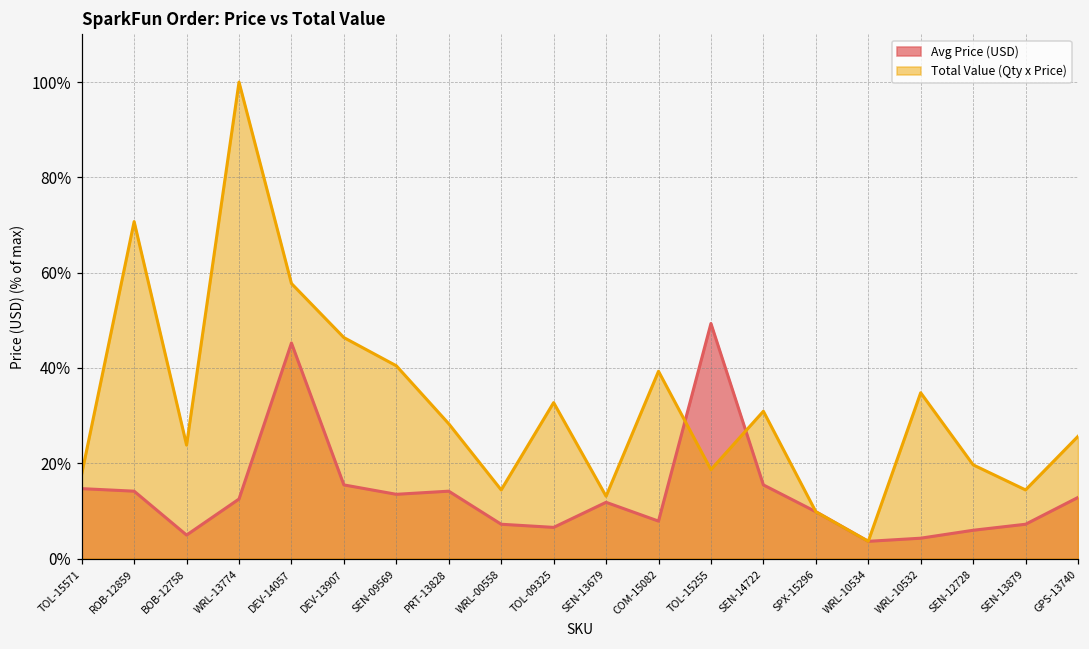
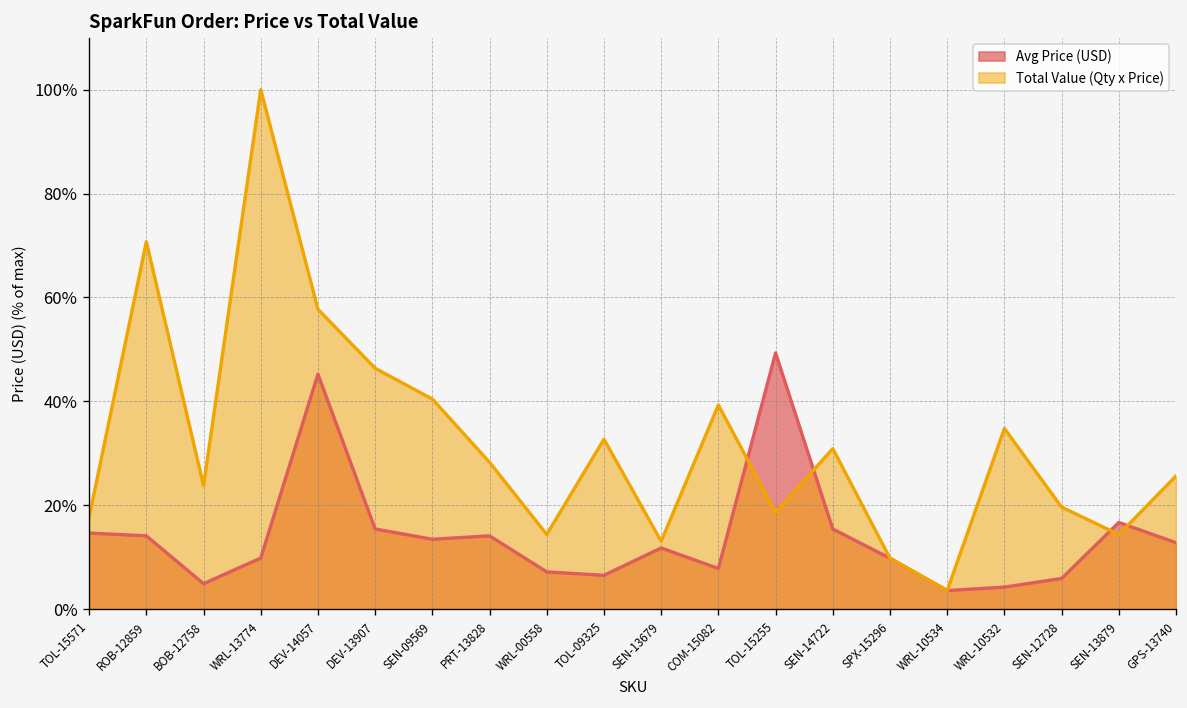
  {
    "Avg Price (USD)": {
      "TOL-15571": "15%",
      "ROB-12859": "14%",
      "BOB-12758": "5%",
-     "WRL-13774": "13%",
+     "WRL-13774": "10%",
      "DEV-14057": "45%",
      "DEV-13907": "15%",
      "SEN-09569": "13%",
      "PRT-13828": "14%",
      "WRL-00558": "7%",
      "TOL-09325": "7%",
      "SEN-13679": "12%",
      "COM-15082": "8%",
      "TOL-15255": "49%",
      "SEN-14722": "15%",
      "WRL-10532": "4%",
      "SEN-12728": "6%",
-     "SEN-13879": "7%",
+     "SEN-13879": "17%",
      "GPS-13740": "13%"
    },
    "Total Value (Qty x Price)": {
      "TOL-15571": "18%",
      "ROB-12859": "71%",
      "BOB-12758": "24%",
      "WRL-13774": "100%",
      "DEV-14057": "58%",
      "DEV-13907": "46%",
      "SEN-09569": "40%",
      "PRT-13828": "28%",
      "WRL-00558": "14%",
      "TOL-09325": "33%",
      "SEN-13679": "13%",
      "COM-15082": "39%",
      "TOL-15255": "19%",
      "SEN-14722": "31%",
      "WRL-10532": "35%",
      "SEN-12728": "20%",
      "SEN-13879": "14%",
      "GPS-13740": "26%"
    }
  }
